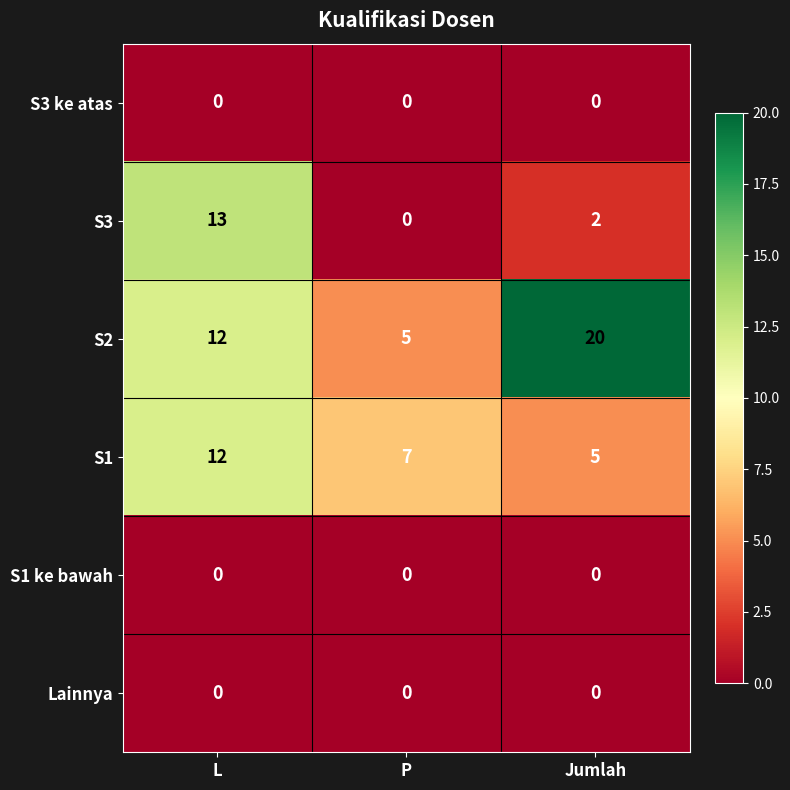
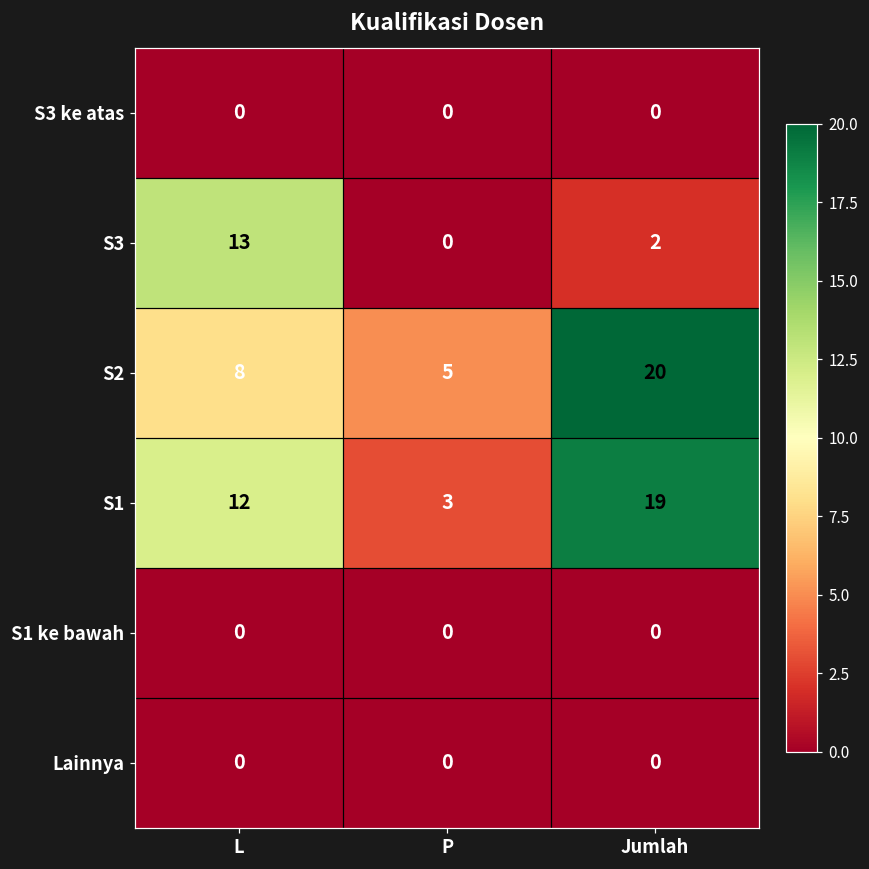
  {
    "S3 ke atas": {
      "L": 0,
      "P": 0,
      "Jumlah": 0
    },
    "S3": {
      "L": 13,
      "P": 0,
      "Jumlah": 2
    },
    "S2": {
-     "L": 12,
+     "L": 8,
      "P": 5,
      "Jumlah": 20
    },
    "S1": {
      "L": 12,
-     "P": 7,
-     "Jumlah": 5
+     "P": 3,
+     "Jumlah": 19
    },
    "S1 ke bawah": {
      "L": 0,
      "P": 0,
      "Jumlah": 0
    },
    "Lainnya": {
      "L": 0,
      "P": 0,
      "Jumlah": 0
    }
  }
